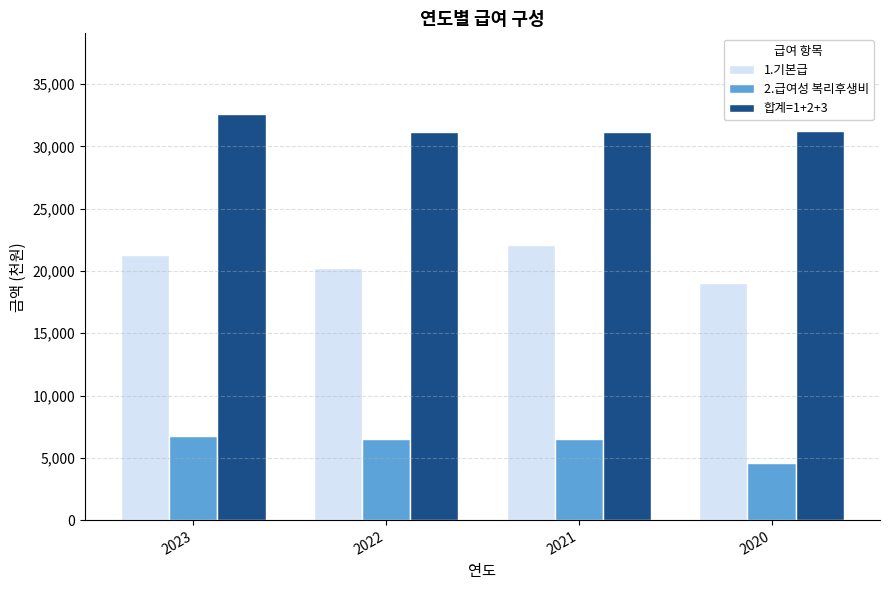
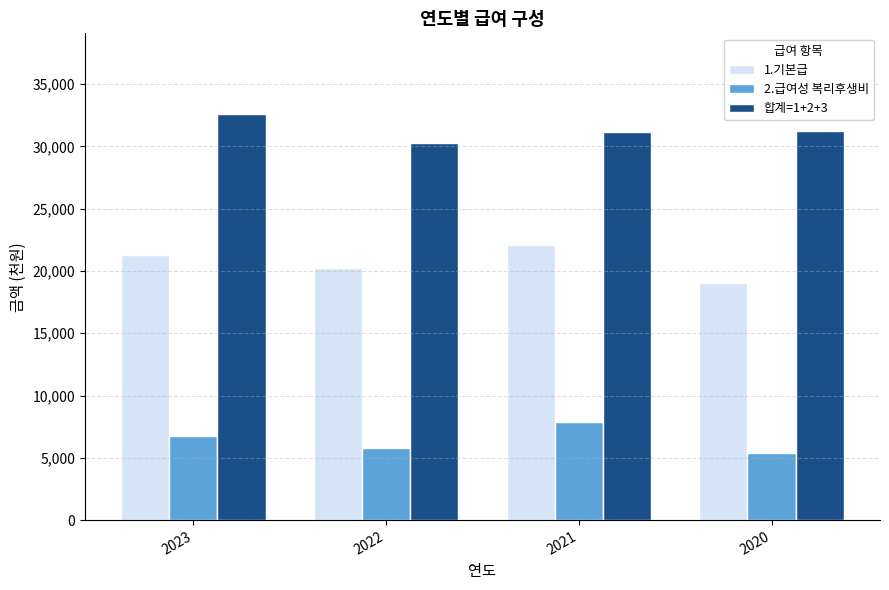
  {
    "1.기본급": {
      "2023": "21,300",
      "2022": "20,200",
      "2021": "22,100",
      "2020": "19,100"
    },
    "2.급여성 복리후생비": {
      "2023": "6,800",
-     "2022": "6,500",
-     "2021": "6,500",
-     "2020": "4,600"
+     "2022": "5,800",
+     "2021": "7,900",
+     "2020": "5,400"
    },
    "합계=1+2+3": {
      "2023": "32,600",
-     "2022": "31,200",
+     "2022": "30,300",
      "2021": "31,200",
      "2020": "31,300"
    }
  }
